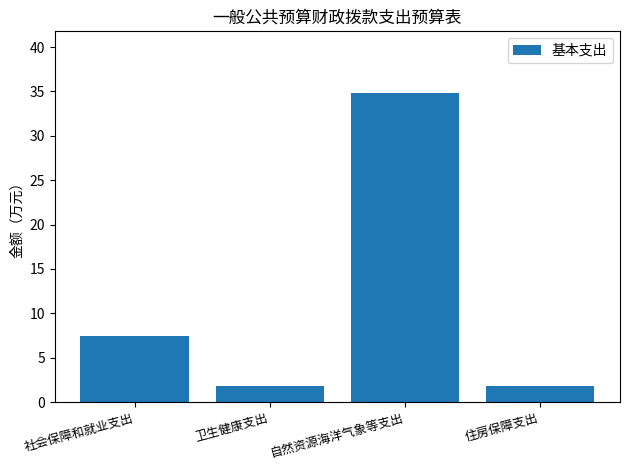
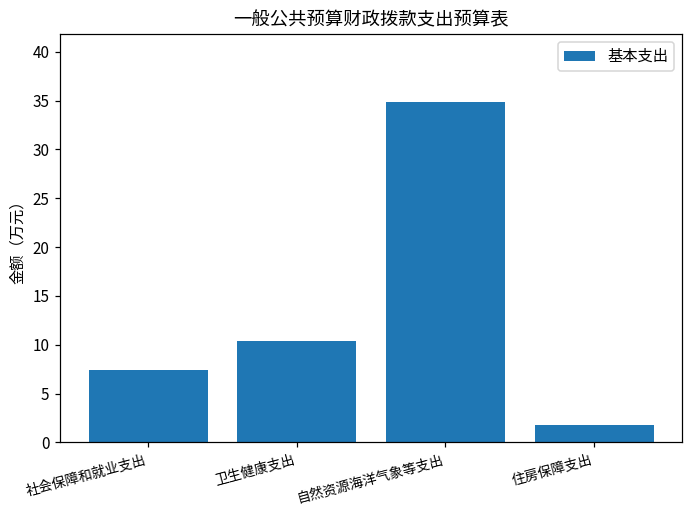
  {
    "社会保障和就业支出": 7,
-   "卫生健康支出": 2,
+   "卫生健康支出": 10,
    "自然资源海洋气象等支出": 35,
    "住房保障支出": 2
  }
